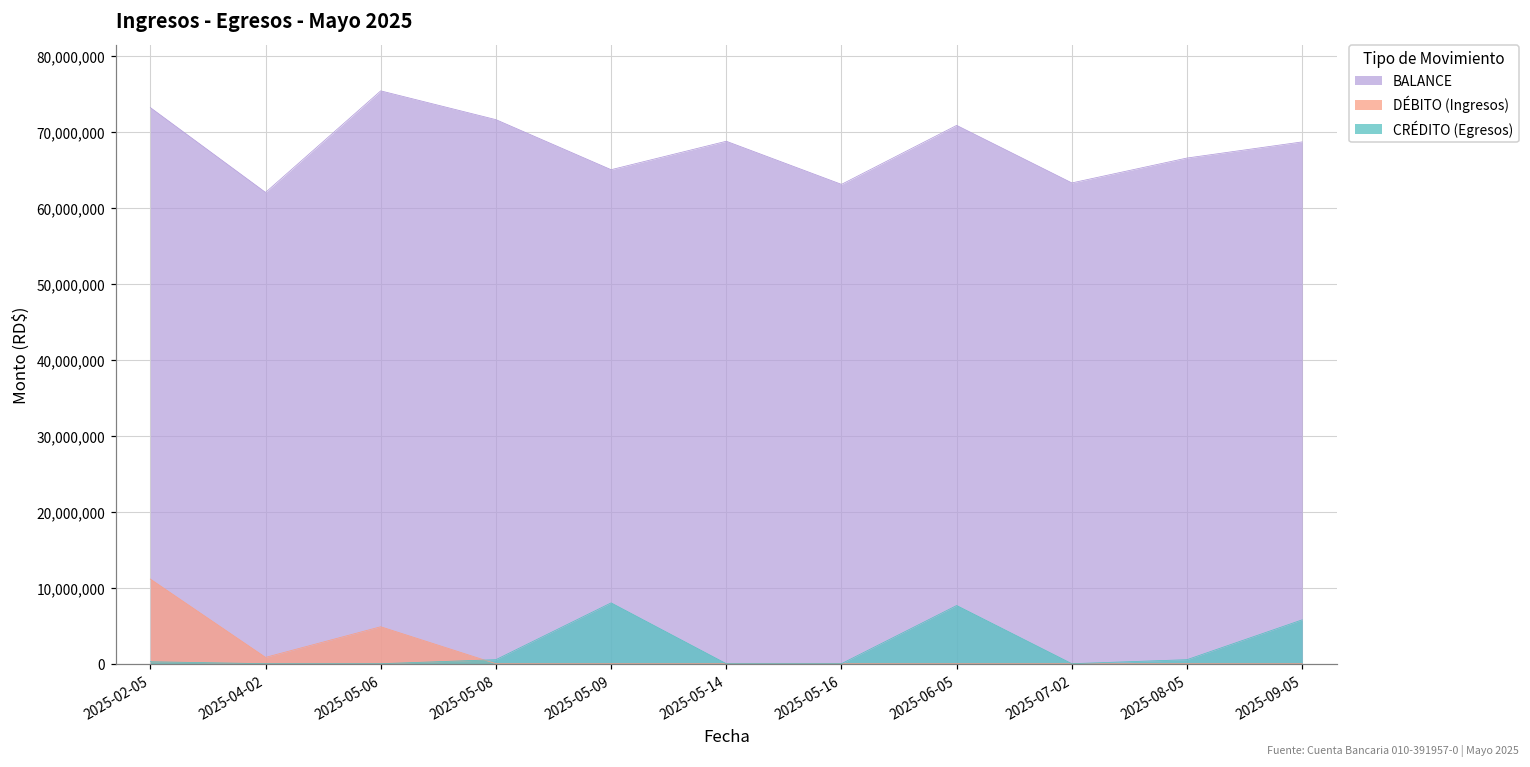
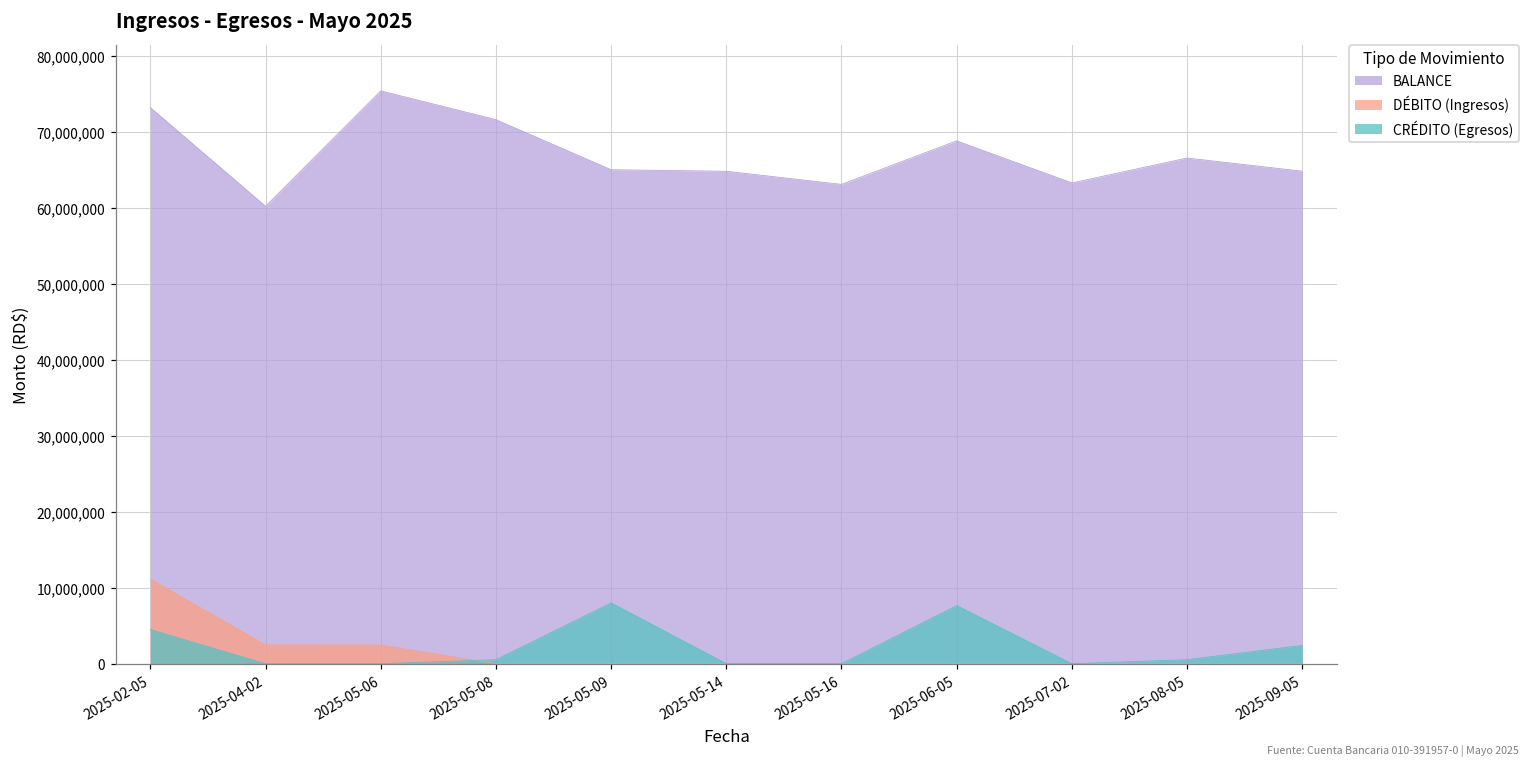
  {
    "BALANCE": {
      "2025-02-05": "73,000,000",
-     "2025-04-02": "62,000,000",
+     "2025-04-02": "60,000,000",
      "2025-05-06": "75,000,000",
      "2025-05-08": "72,000,000",
      "2025-05-09": "65,000,000",
-     "2025-05-14": "69,000,000",
+     "2025-05-14": "65,000,000",
      "2025-05-16": "63,000,000",
-     "2025-06-05": "71,000,000",
+     "2025-06-05": "69,000,000",
      "2025-07-02": "63,000,000",
      "2025-08-05": "67,000,000",
-     "2025-09-05": "69,000,000"
+     "2025-09-05": "65,000,000"
    },
    "DÉBITO (Ingresos)": {
      "2025-02-05": "11,000,000",
-     "2025-04-02": "1,000,000",
-     "2025-05-06": "5,000,000",
+     "2025-04-02": "2,000,000",
+     "2025-05-06": "2,000,000",
      "2025-05-08": "0",
      "2025-05-09": "0",
      "2025-06-05": "0",
      "2025-08-05": "0",
      "2025-09-05": "0"
    },
    "CRÉDITO (Egresos)": {
-     "2025-02-05": "0",
+     "2025-02-05": "4,000,000",
      "2025-04-02": "0",
      "2025-05-06": "0",
      "2025-05-08": "1,000,000",
      "2025-05-09": "8,000,000",
      "2025-06-05": "8,000,000",
      "2025-08-05": "1,000,000",
-     "2025-09-05": "6,000,000"
+     "2025-09-05": "2,000,000"
    }
  }
